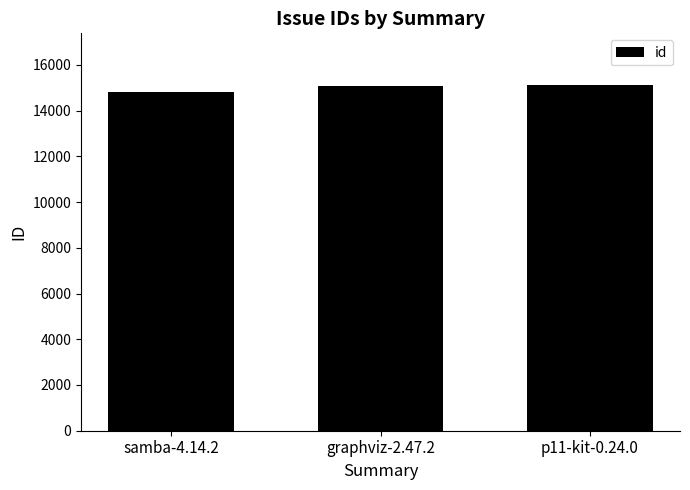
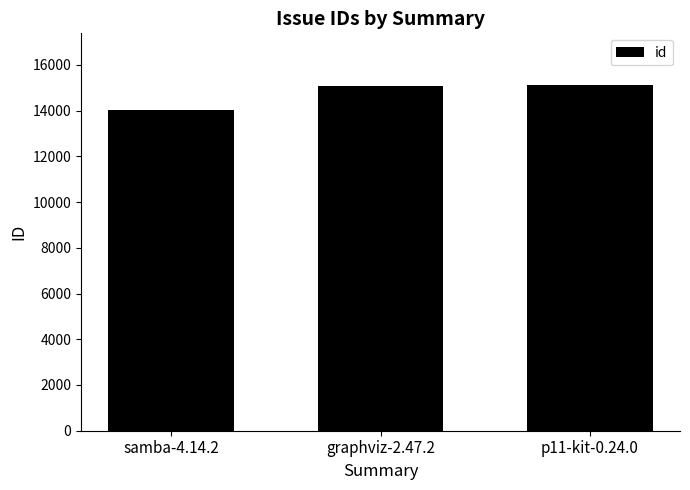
  {
-   "samba-4.14.2": 14800,
+   "samba-4.14.2": 14000,
    "graphviz-2.47.2": 15100,
    "p11-kit-0.24.0": 15100
  }
